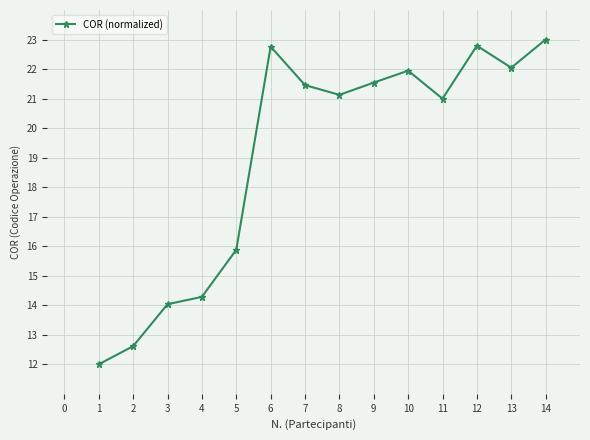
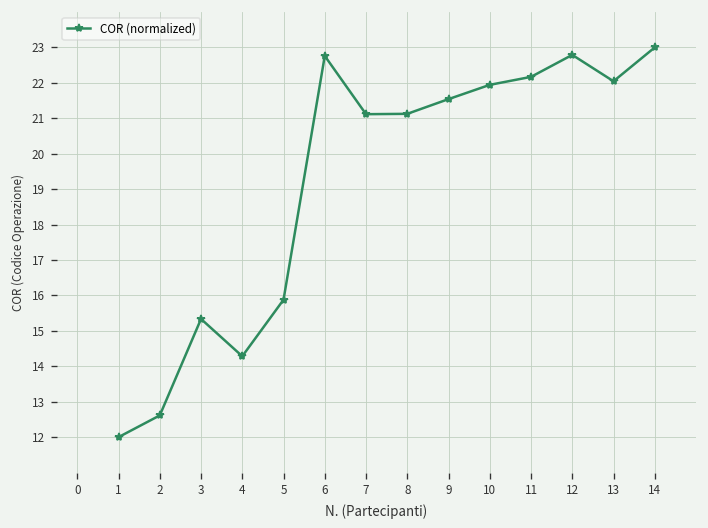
  {
    "1": 12.0,
    "2": 12.6,
-   "3": 14.0,
+   "3": 15.3,
    "4": 14.3,
    "5": 15.9,
    "6": 22.8,
-   "7": 21.5,
+   "7": 21.1,
    "8": 21.1,
    "9": 21.5,
    "10": 21.9,
-   "11": 21.0,
+   "11": 22.2,
    "12": 22.8,
    "13": 22.0,
    "14": 23.0
  }
